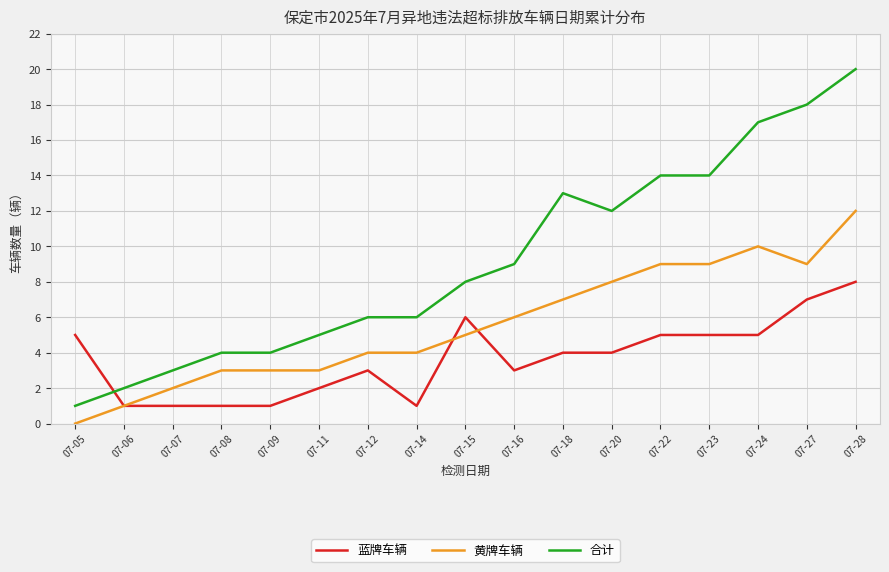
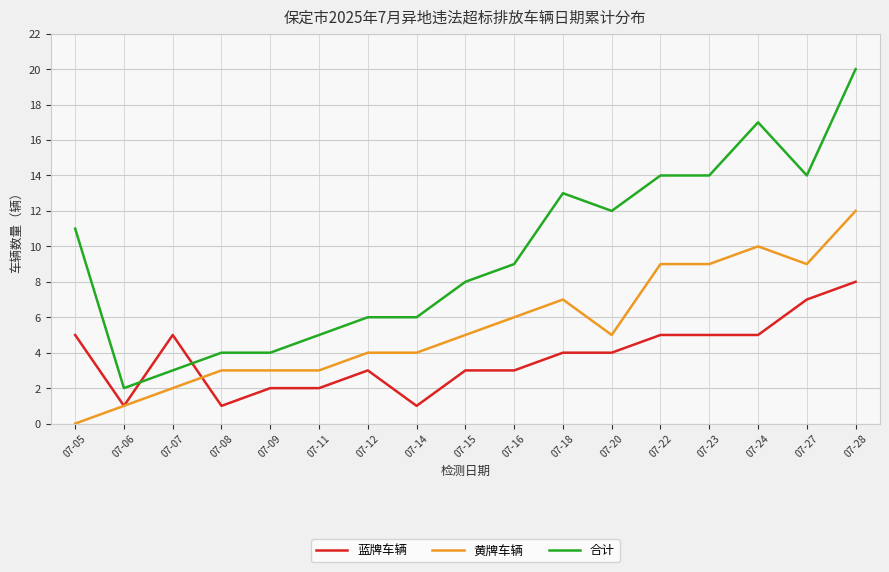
  {
    "蓝牌车辆": {
      "07-05": 5,
-     "07-07": 1,
+     "07-07": 5,
      "07-08": 1,
-     "07-09": 1,
+     "07-09": 2,
      "07-11": 2,
      "07-12": 3,
      "07-14": 1,
-     "07-15": 6,
+     "07-15": 3,
      "07-16": 3,
      "07-18": 4,
      "07-20": 4,
      "07-22": 5,
      "07-23": 5,
      "07-24": 5,
      "07-27": 7,
      "07-28": 8
    },
    "黄牌车辆": {
      "07-05": 0,
      "07-07": 2,
      "07-08": 3,
      "07-09": 3,
      "07-11": 3,
      "07-12": 4,
      "07-14": 4,
      "07-15": 5,
      "07-16": 6,
      "07-18": 7,
-     "07-20": 8,
+     "07-20": 5,
      "07-22": 9,
      "07-23": 9,
      "07-24": 10,
      "07-27": 9,
      "07-28": 12
    },
    "合计": {
-     "07-05": 1,
+     "07-05": 11,
      "07-06": 2,
      "07-07": 3,
      "07-08": 4,
      "07-09": 4,
      "07-11": 5,
      "07-12": 6,
      "07-14": 6,
      "07-15": 8,
      "07-16": 9,
      "07-18": 13,
      "07-20": 12,
      "07-22": 14,
      "07-23": 14,
      "07-24": 17,
-     "07-27": 18,
+     "07-27": 14,
      "07-28": 20
    }
  }
